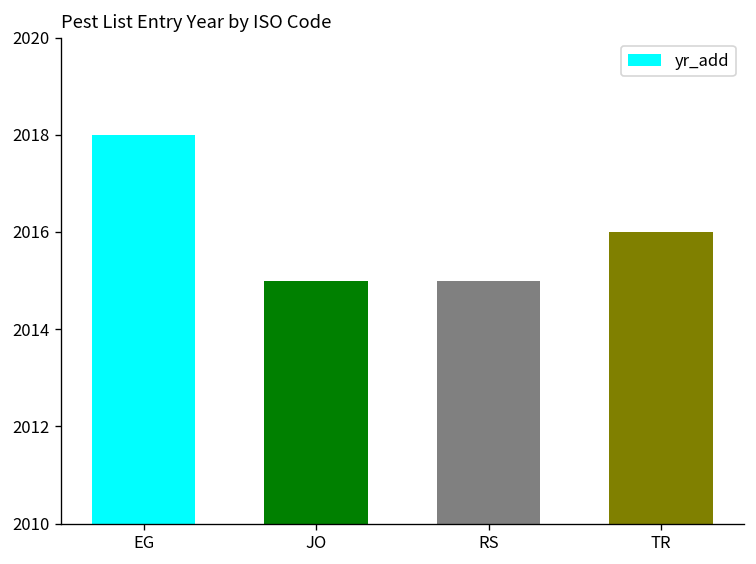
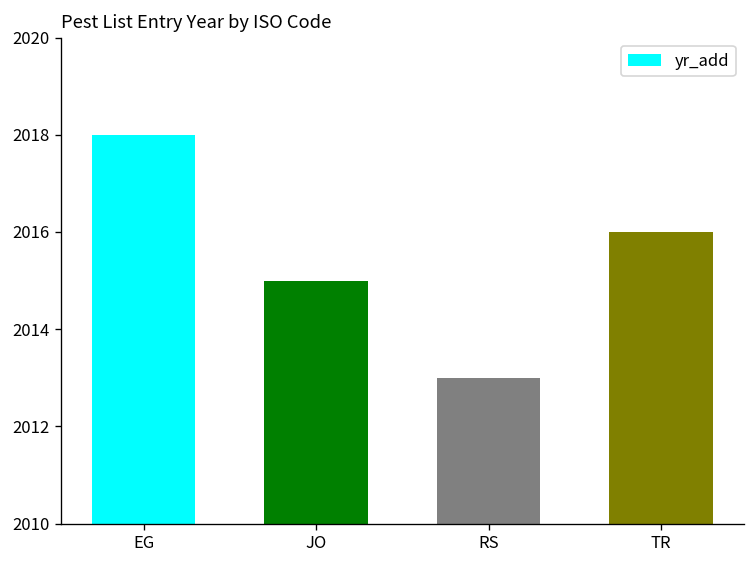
  {
    "EG": 2018,
    "JO": 2015,
-   "RS": 2015,
+   "RS": 2013,
    "TR": 2016
  }
